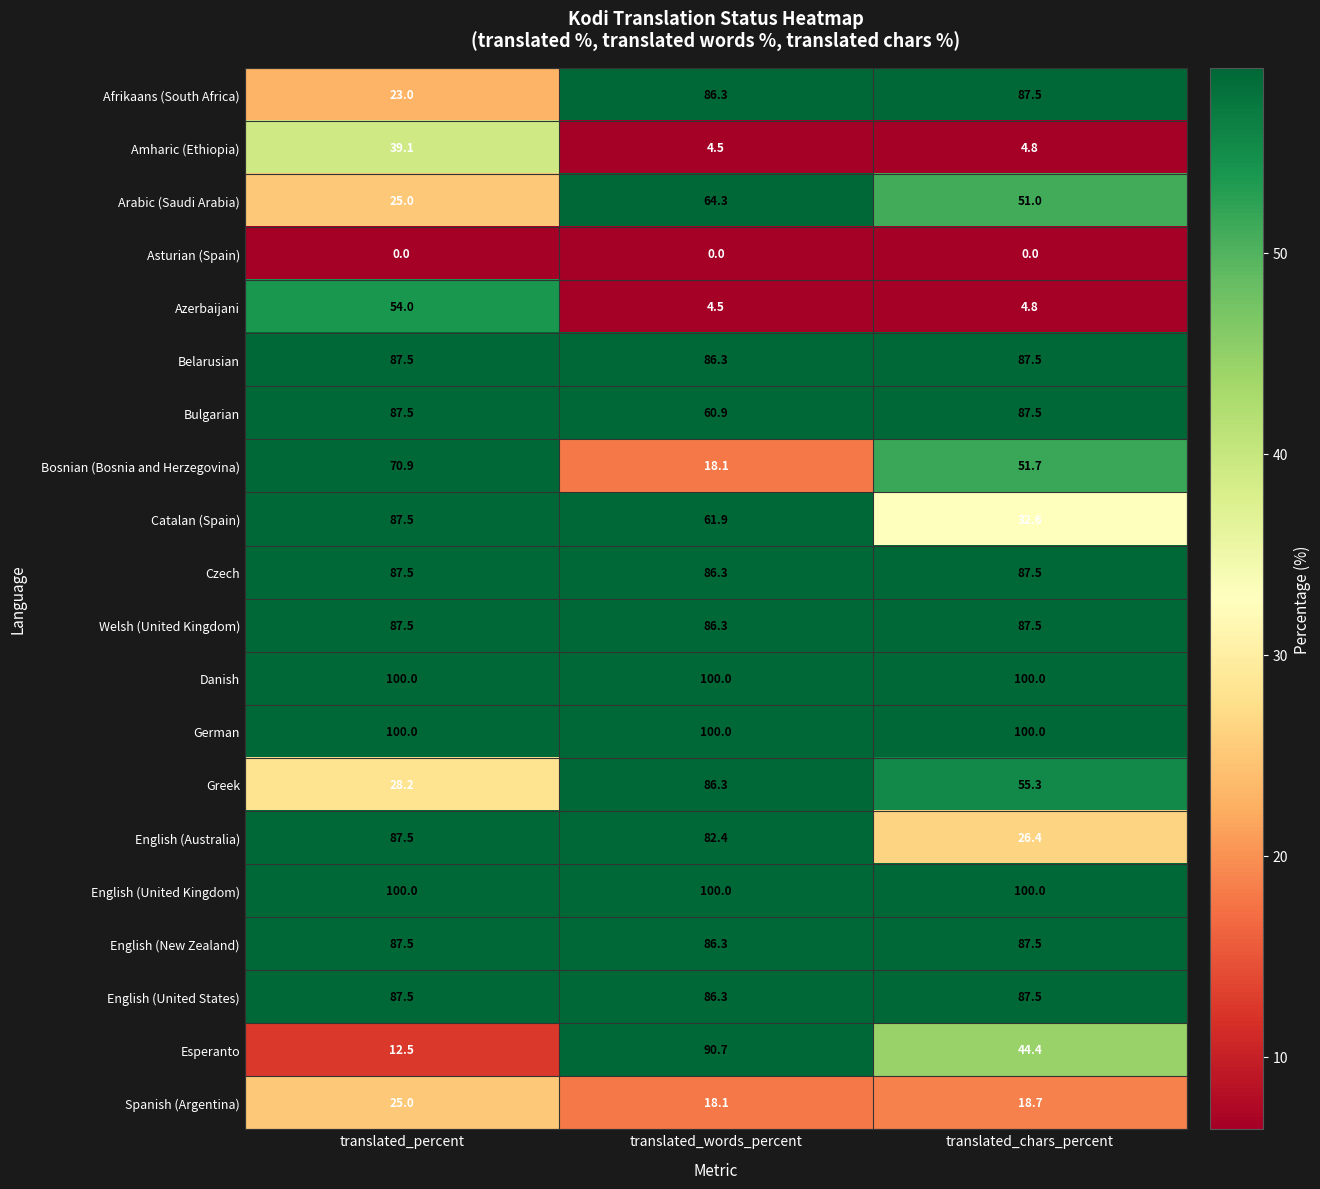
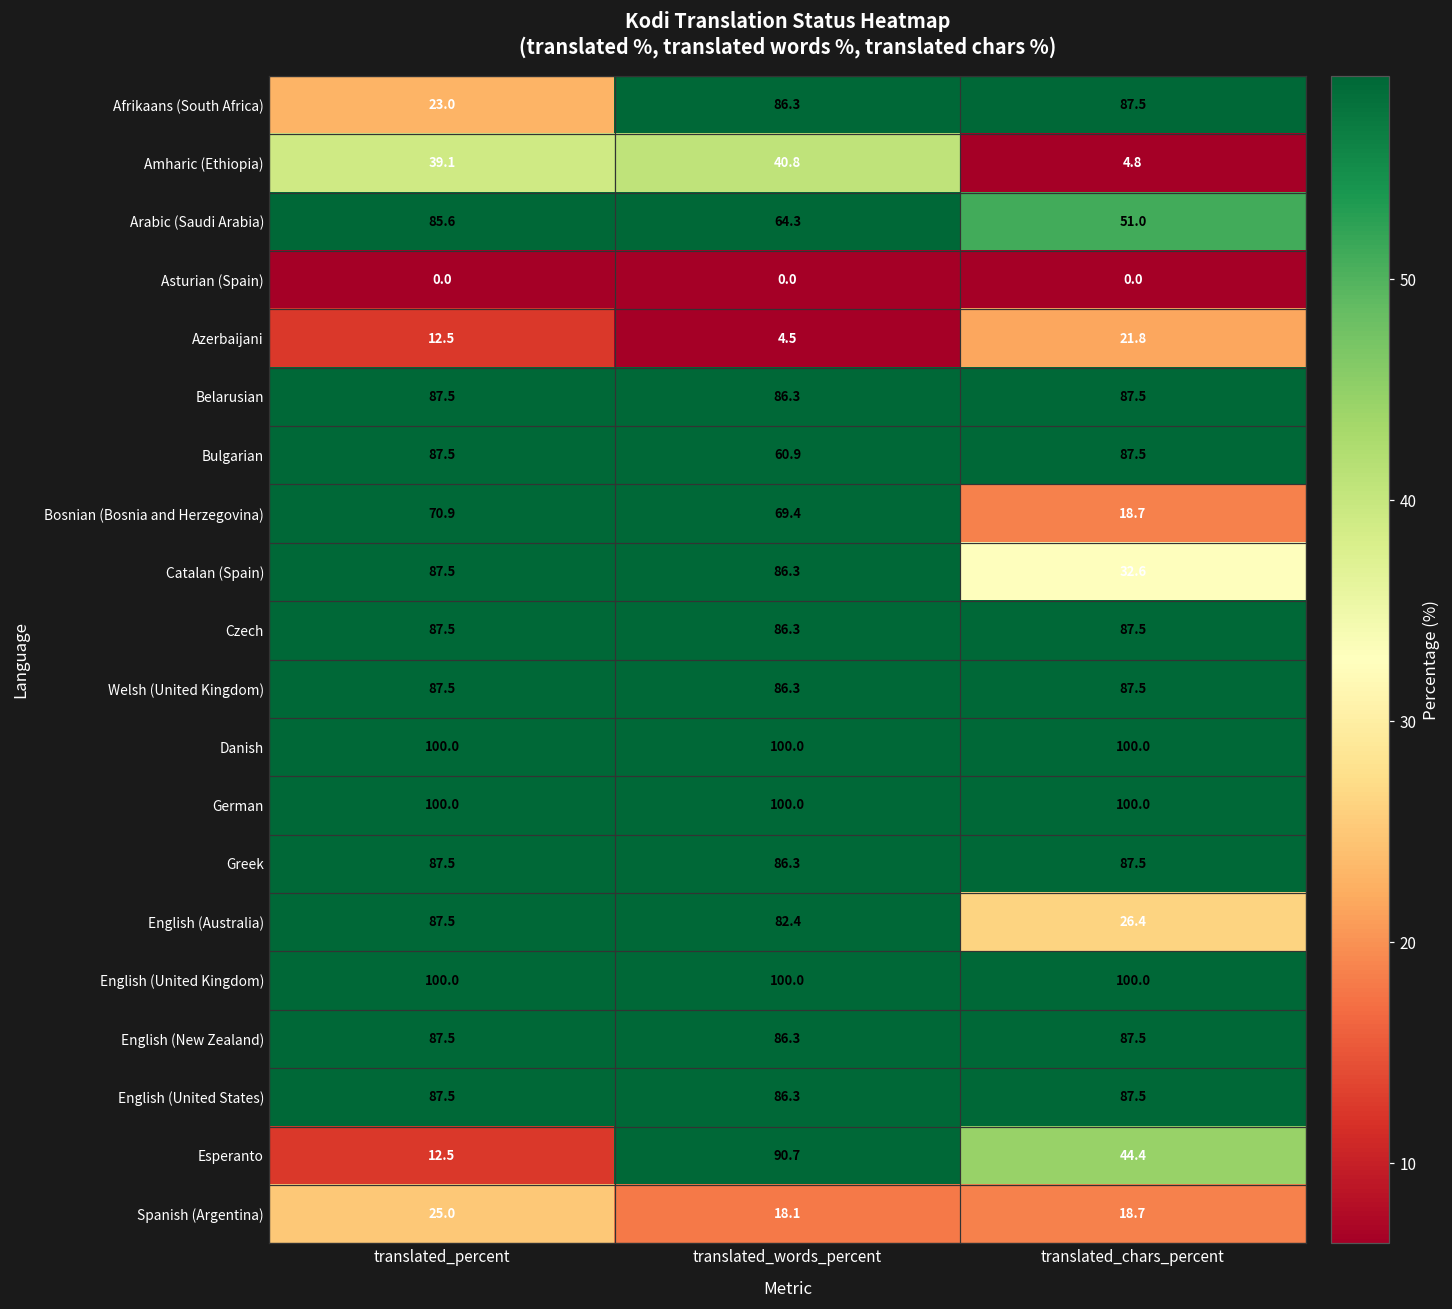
  {
    "Afrikaans (South Africa)": {
      "translated_percent": 23.0,
      "translated_words_percent": 86.3,
      "translated_chars_percent": 87.5
    },
    "Amharic (Ethiopia)": {
      "translated_percent": 39.1,
-     "translated_words_percent": 4.5,
+     "translated_words_percent": 40.8,
      "translated_chars_percent": 4.8
    },
    "Arabic (Saudi Arabia)": {
-     "translated_percent": 25.0,
+     "translated_percent": 85.6,
      "translated_words_percent": 64.3,
      "translated_chars_percent": 51.0
    },
    "Asturian (Spain)": {
      "translated_percent": 0.0,
      "translated_words_percent": 0.0,
      "translated_chars_percent": 0.0
    },
    "Azerbaijani": {
-     "translated_percent": 54.0,
+     "translated_percent": 12.5,
      "translated_words_percent": 4.5,
-     "translated_chars_percent": 4.8
+     "translated_chars_percent": 21.8
    },
    "Belarusian": {
      "translated_percent": 87.5,
      "translated_words_percent": 86.3,
      "translated_chars_percent": 87.5
    },
    "Bulgarian": {
      "translated_percent": 87.5,
      "translated_words_percent": 60.9,
      "translated_chars_percent": 87.5
    },
    "Bosnian (Bosnia and Herzegovina)": {
      "translated_percent": 70.9,
-     "translated_words_percent": 18.1,
-     "translated_chars_percent": 51.7
+     "translated_words_percent": 69.4,
+     "translated_chars_percent": 18.7
    },
    "Catalan (Spain)": {
      "translated_percent": 87.5,
-     "translated_words_percent": 61.9,
+     "translated_words_percent": 86.3,
      "translated_chars_percent": 32.6
    },
    "Czech": {
      "translated_percent": 87.5,
      "translated_words_percent": 86.3,
      "translated_chars_percent": 87.5
    },
    "Welsh (United Kingdom)": {
      "translated_percent": 87.5,
      "translated_words_percent": 86.3,
      "translated_chars_percent": 87.5
    },
    "Danish": {
      "translated_percent": 100.0,
      "translated_words_percent": 100.0,
      "translated_chars_percent": 100.0
    },
    "German": {
      "translated_percent": 100.0,
      "translated_words_percent": 100.0,
      "translated_chars_percent": 100.0
    },
    "Greek": {
-     "translated_percent": 28.2,
+     "translated_percent": 87.5,
      "translated_words_percent": 86.3,
-     "translated_chars_percent": 55.3
+     "translated_chars_percent": 87.5
    },
    "English (Australia)": {
      "translated_percent": 87.5,
      "translated_words_percent": 82.4,
      "translated_chars_percent": 26.4
    },
    "English (United Kingdom)": {
      "translated_percent": 100.0,
      "translated_words_percent": 100.0,
      "translated_chars_percent": 100.0
    },
    "English (New Zealand)": {
      "translated_percent": 87.5,
      "translated_words_percent": 86.3,
      "translated_chars_percent": 87.5
    },
    "English (United States)": {
      "translated_percent": 87.5,
      "translated_words_percent": 86.3,
      "translated_chars_percent": 87.5
    },
    "Esperanto": {
      "translated_percent": 12.5,
      "translated_words_percent": 90.7,
      "translated_chars_percent": 44.4
    },
    "Spanish (Argentina)": {
      "translated_percent": 25.0,
      "translated_words_percent": 18.1,
      "translated_chars_percent": 18.7
    }
  }
